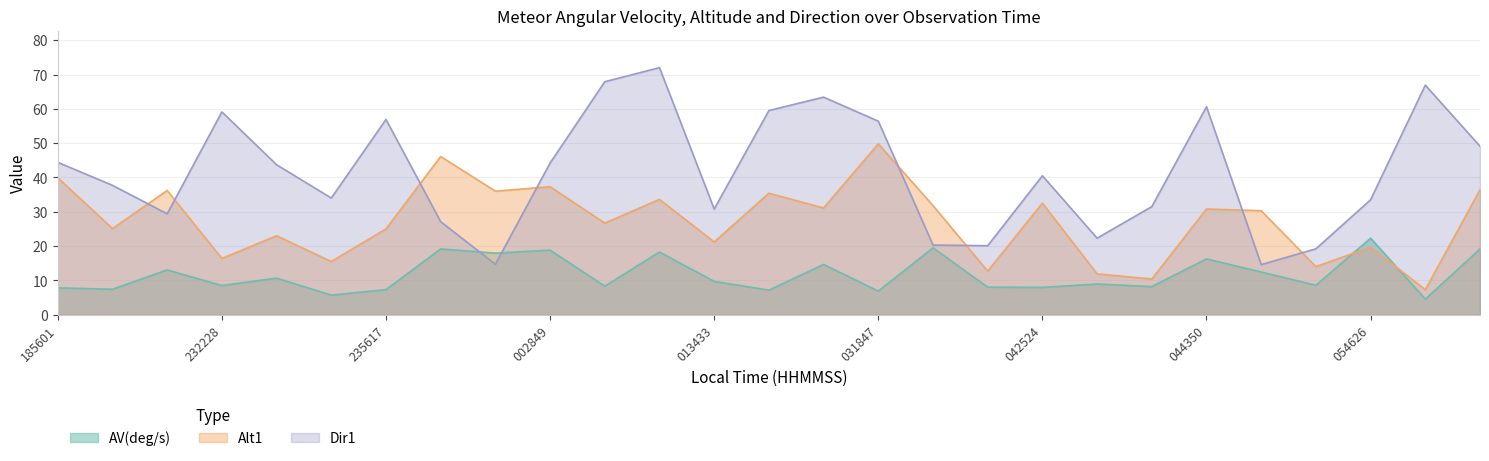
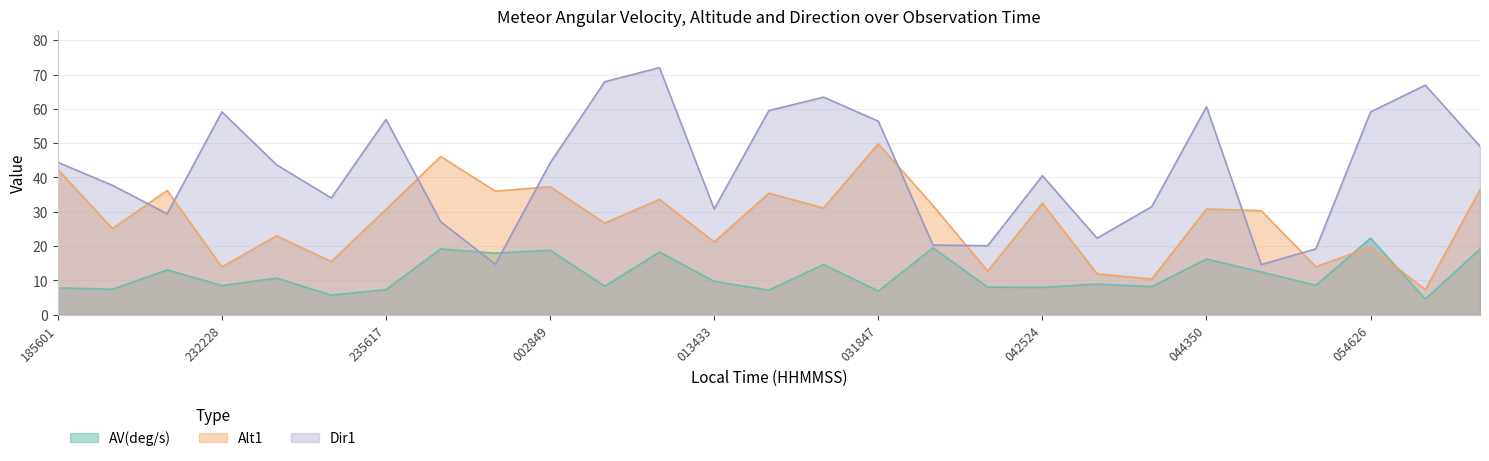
  {
    "AV(deg/s)": {
      "185601": 8,
      "232228": 8,
      "235617": 7,
      "002849": 19,
      "013433": 10,
      "031847": 7,
      "042524": 8,
      "044350": 16,
      "054626": 22
    },
    "Alt1": {
-     "185601": 40,
-     "232228": 16,
-     "235617": 25,
+     "185601": 42,
+     "232228": 14,
+     "235617": 31,
      "002849": 37,
      "013433": 21,
      "031847": 50,
      "042524": 33,
      "044350": 31,
      "054626": 20
    },
    "Dir1": {
      "185601": 44,
      "232228": 59,
      "235617": 57,
      "002849": 44,
      "013433": 31,
      "031847": 56,
      "042524": 41,
      "044350": 61,
-     "054626": 34
+     "054626": 59
    }
  }
